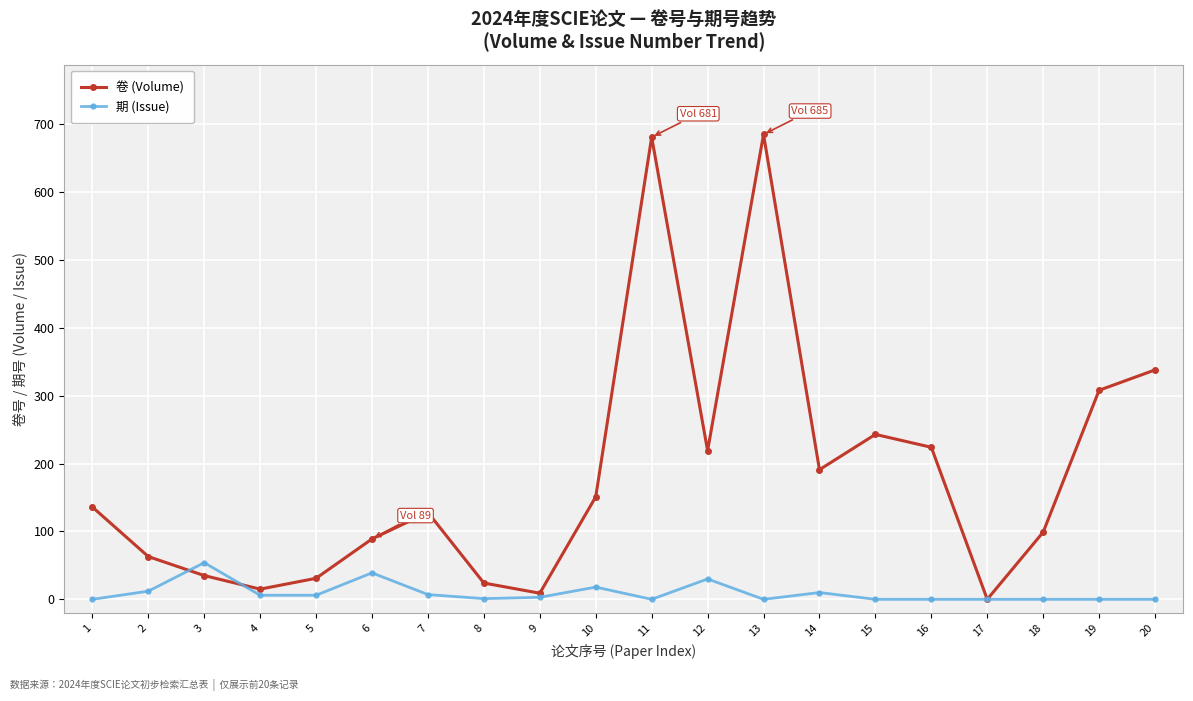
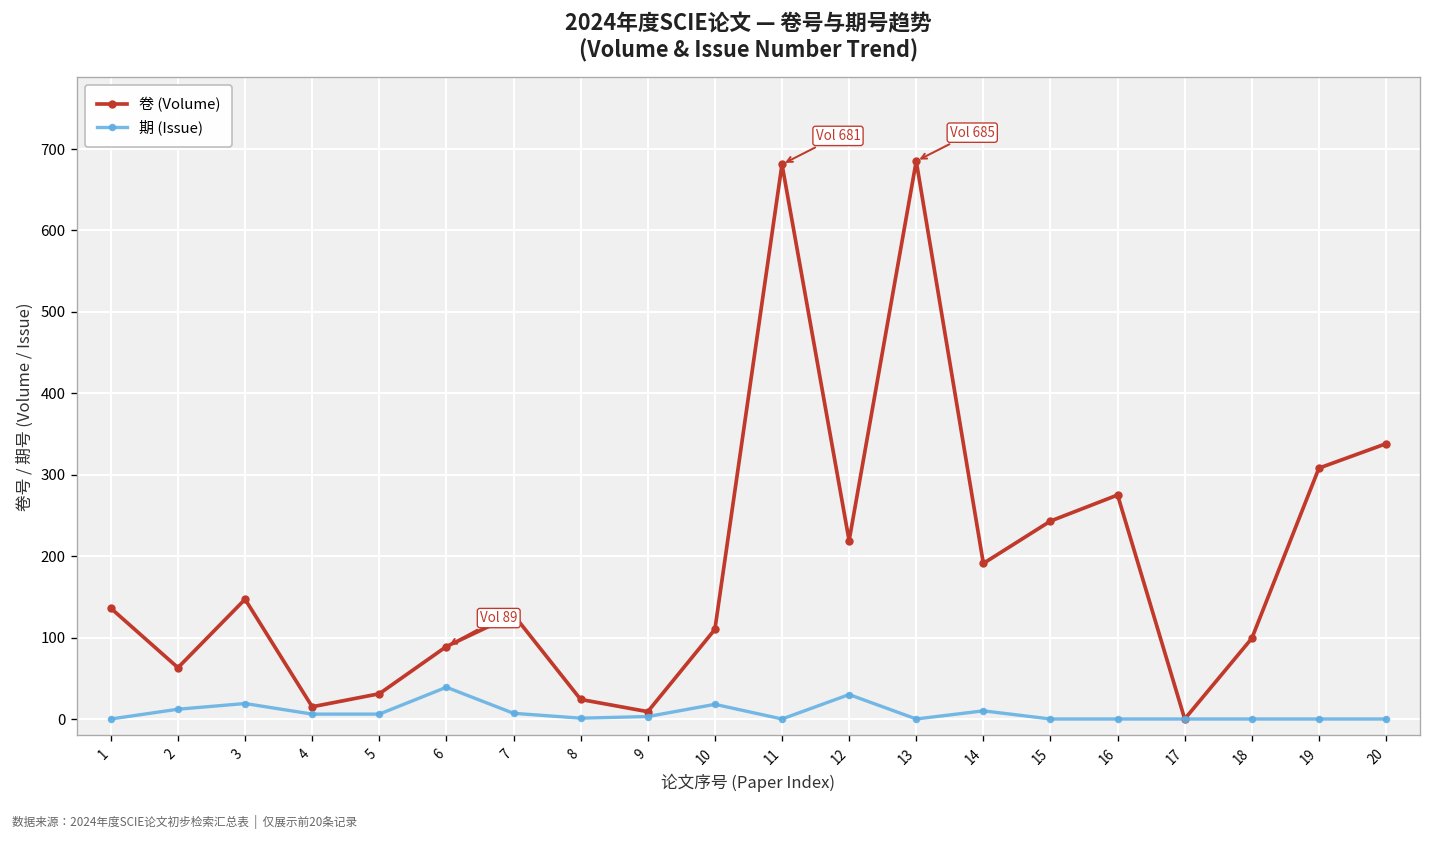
  {
    "卷 (Volume)": {
      "1": 140,
      "2": 60,
-     "3": 40,
+     "3": 150,
      "4": 20,
      "5": 30,
      "8": 20,
      "9": 10,
-     "10": 150,
+     "10": 110,
      "12": 220,
      "14": 190,
      "15": 240,
-     "16": 220,
+     "16": 280,
      "18": 100,
      "19": 310,
      "20": 340
    },
    "期 (Issue)": {
      "1": 0,
      "2": 10,
-     "3": 50,
+     "3": 20,
      "4": 10,
      "5": 10,
      "6": 40,
      "7": 10,
      "8": 0,
      "9": 0,
      "10": 20,
      "11": 0,
      "12": 30,
      "13": 0,
      "14": 10,
      "15": 0,
      "16": 0,
      "18": 0,
      "19": 0,
      "20": 0
    }
  }
